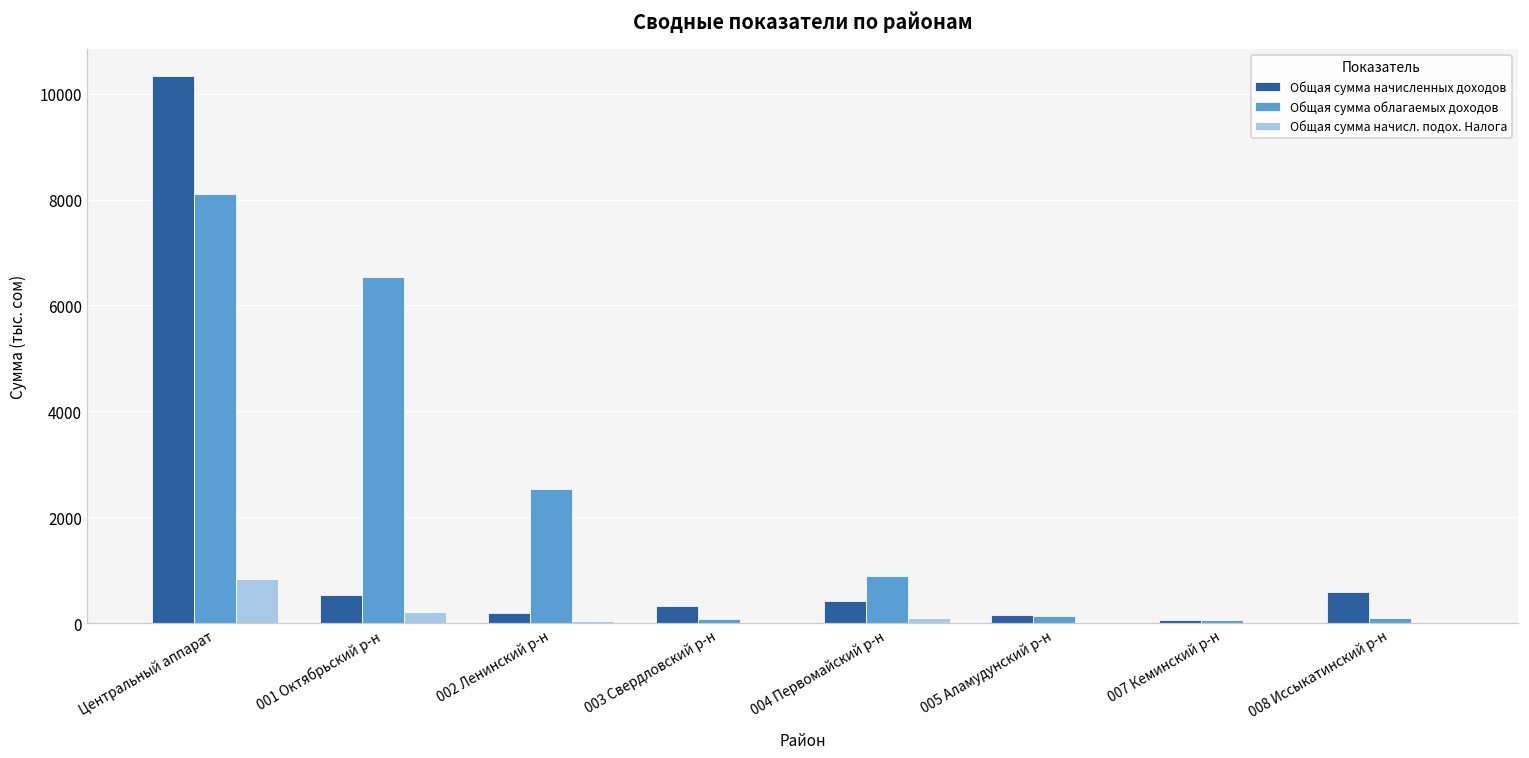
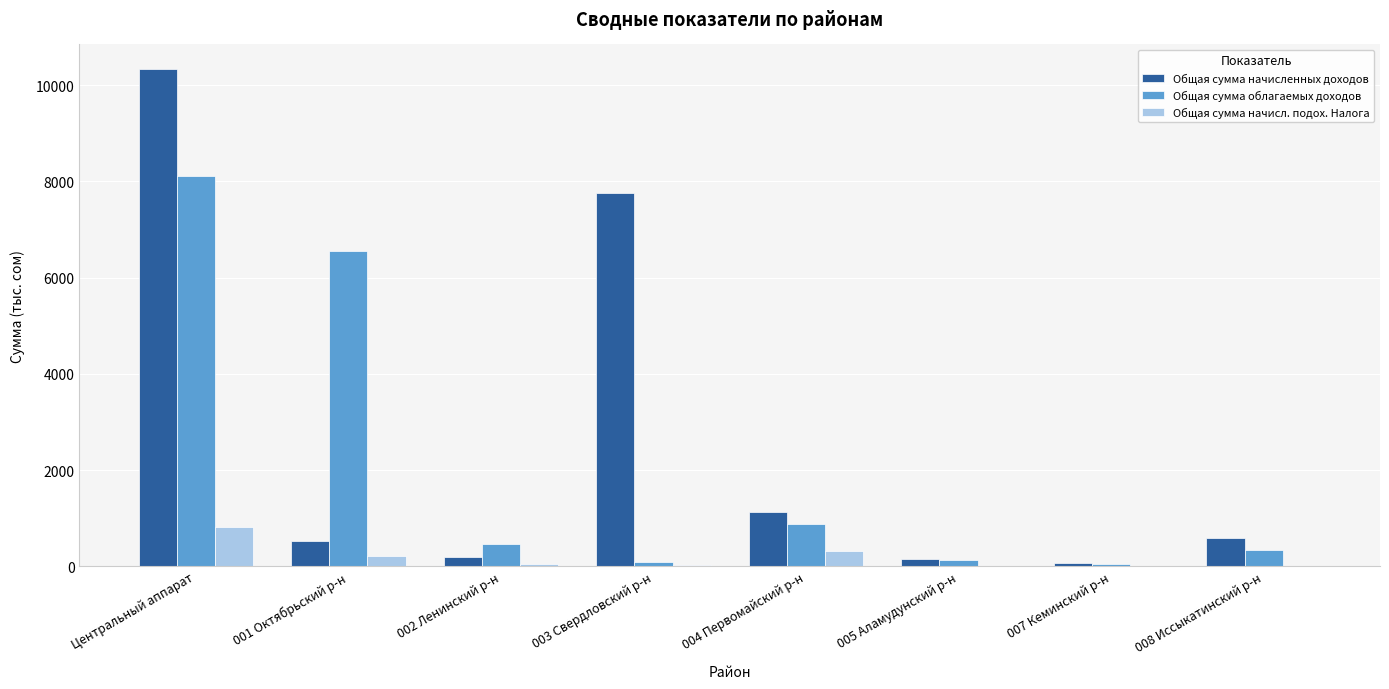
  {
    "Общая сумма начисленных доходов": {
      "Центральный аппарат": 10300,
      "001 Октябрьский р-н": 500,
      "002 Ленинский р-н": 200,
-     "003 Свердловский р-н": 300,
-     "004 Первомайский р-н": 400,
+     "003 Свердловский р-н": 7800,
+     "004 Первомайский р-н": 1100,
      "005 Аламудунский р-н": 200,
      "007 Кеминский р-н": 100,
      "008 Иссыкатинский р-н": 600
    },
    "Общая сумма облагаемых доходов": {
      "Центральный аппарат": 8100,
      "001 Октябрьский р-н": 6500,
-     "002 Ленинский р-н": 2500,
+     "002 Ленинский р-н": 500,
      "003 Свердловский р-н": 100,
      "004 Первомайский р-н": 900,
      "005 Аламудунский р-н": 100,
      "007 Кеминский р-н": 100,
-     "008 Иссыкатинский р-н": 100
+     "008 Иссыкатинский р-н": 300
    },
    "Общая сумма начисл. подох. Налога": {
      "Центральный аппарат": 800,
      "001 Октябрьский р-н": 200,
-     "004 Первомайский р-н": 100
+     "004 Первомайский р-н": 300
    }
  }
